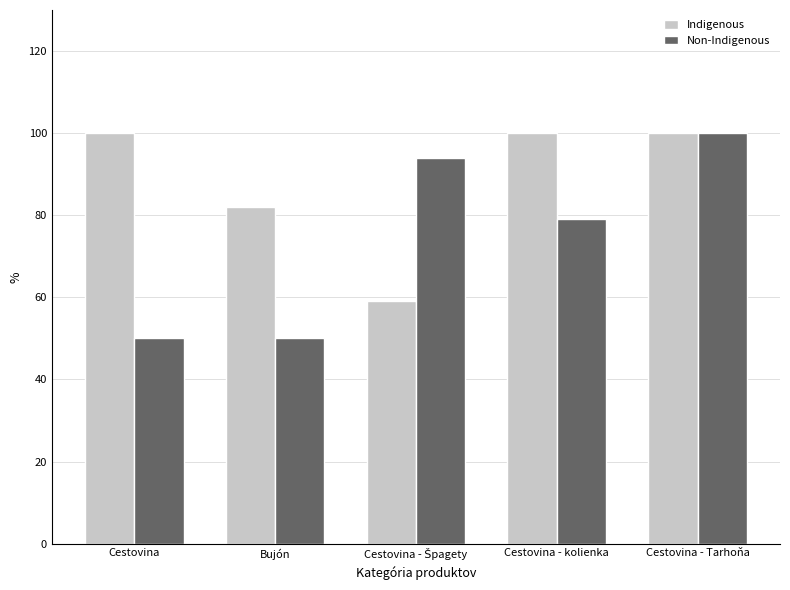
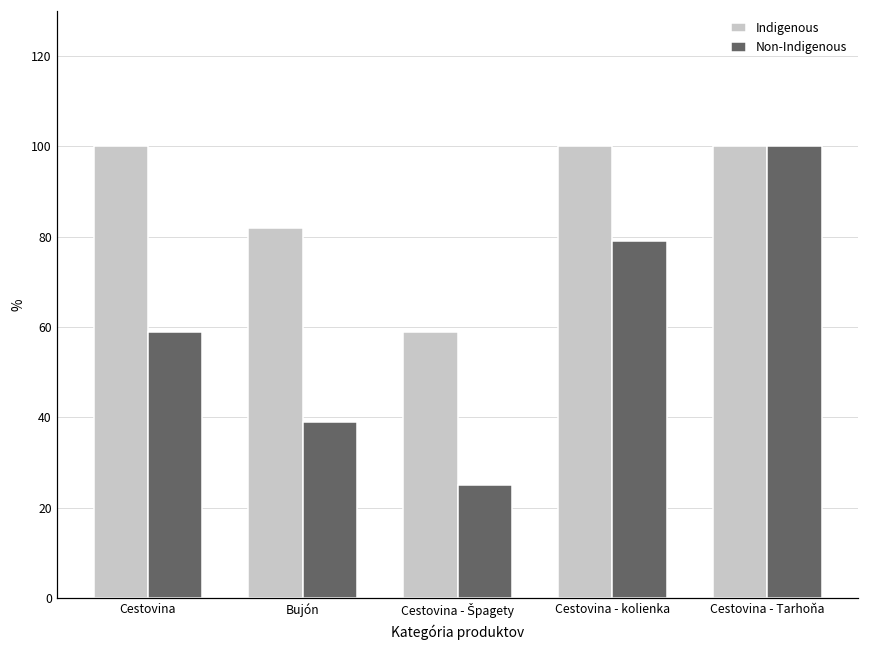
  {
    "Indigenous": {
      "Cestovina": 100,
      "Bujón": 82,
      "Cestovina - Špagety": 59,
      "Cestovina - kolienka": 100,
      "Cestovina - Tarhoňa": 100
    },
    "Non-Indigenous": {
-     "Cestovina": 50,
-     "Bujón": 50,
-     "Cestovina - Špagety": 94,
+     "Cestovina": 59,
+     "Bujón": 39,
+     "Cestovina - Špagety": 25,
      "Cestovina - kolienka": 79,
      "Cestovina - Tarhoňa": 100
    }
  }
